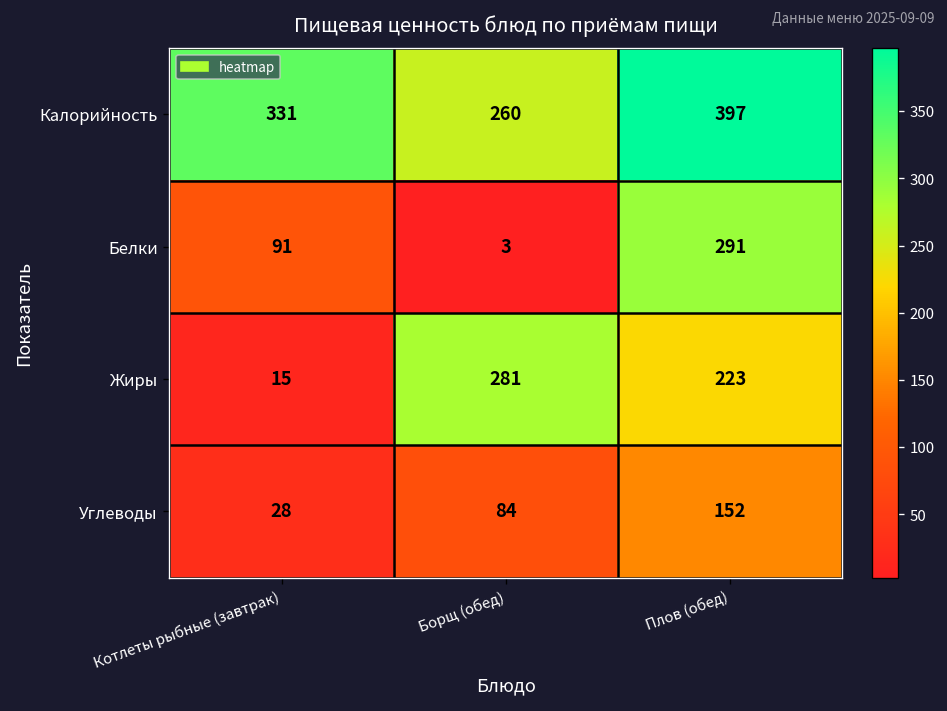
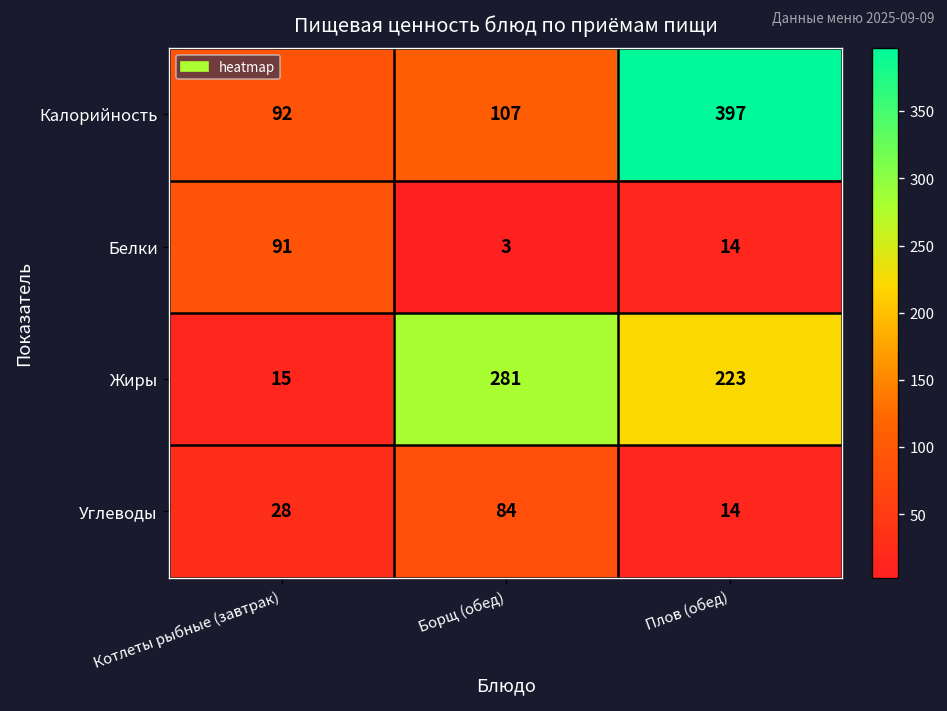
  {
    "Калорийность": {
-     "Котлеты рыбные (завтрак)": 331,
-     "Борщ (обед)": 260,
+     "Котлеты рыбные (завтрак)": 92,
+     "Борщ (обед)": 107,
      "Плов (обед)": 397
    },
    "Белки": {
      "Котлеты рыбные (завтрак)": 91,
      "Борщ (обед)": 3,
-     "Плов (обед)": 291
+     "Плов (обед)": 14
    },
    "Жиры": {
      "Котлеты рыбные (завтрак)": 15,
      "Борщ (обед)": 281,
      "Плов (обед)": 223
    },
    "Углеводы": {
      "Котлеты рыбные (завтрак)": 28,
      "Борщ (обед)": 84,
-     "Плов (обед)": 152
+     "Плов (обед)": 14
    }
  }
